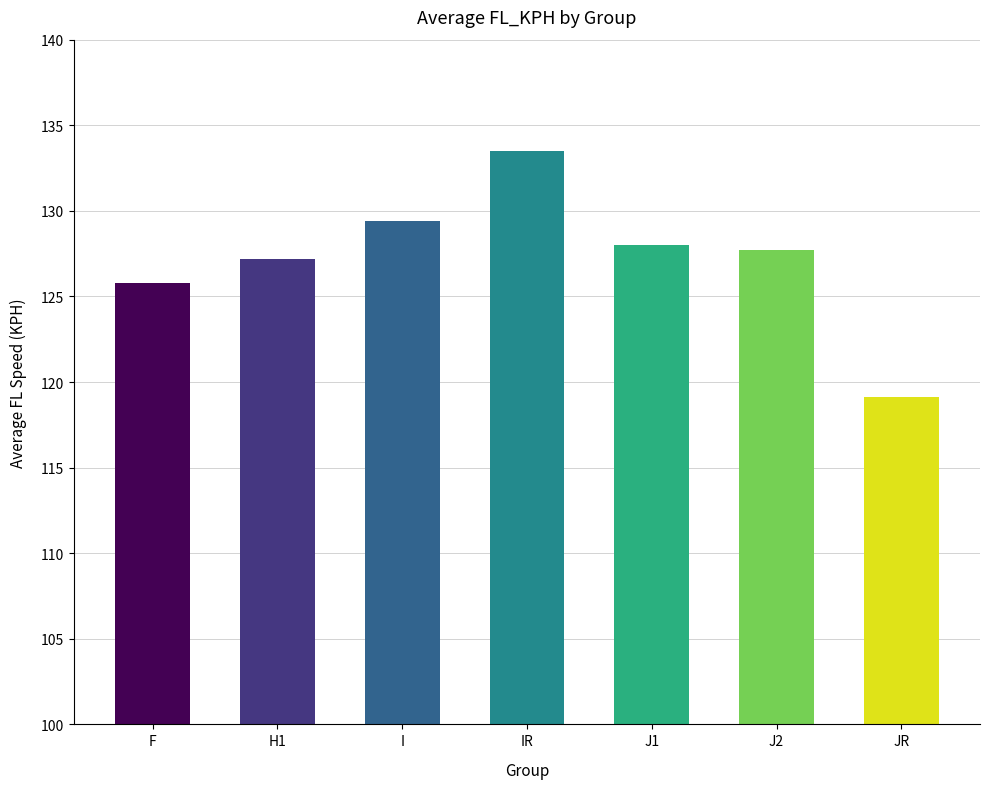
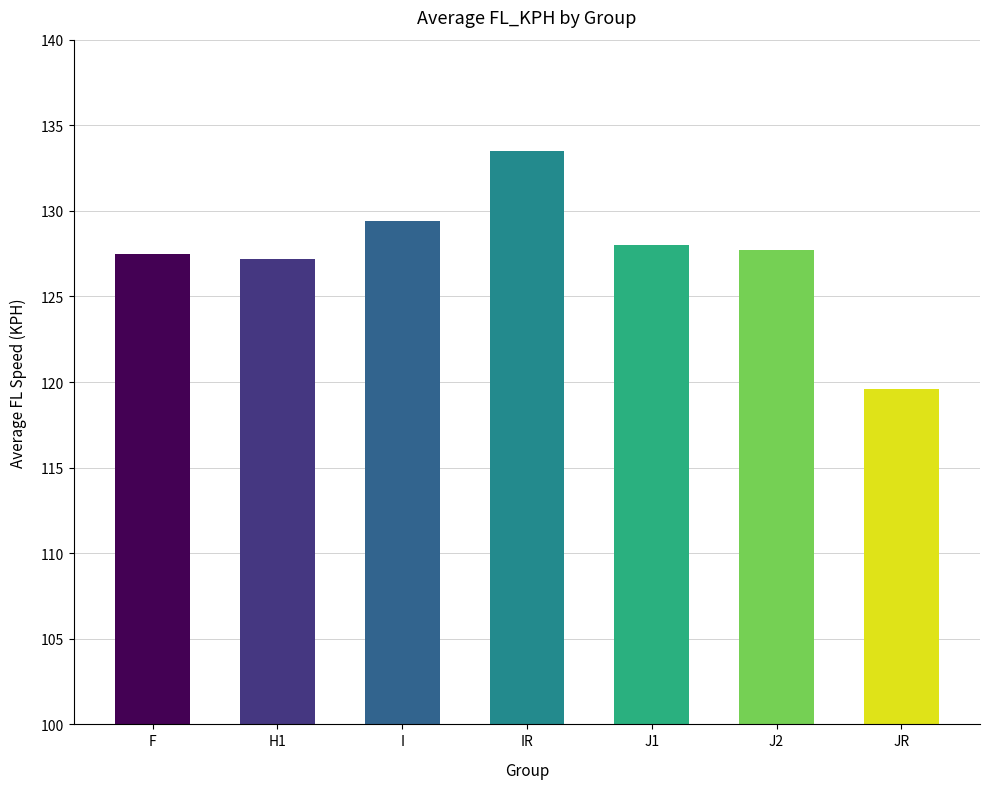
  {
-   "F": 125.8,
+   "F": 127.5,
    "H1": 127.2,
    "I": 129.4,
    "IR": 133.5,
    "J1": 128.0,
    "J2": 127.7,
-   "JR": 119.1
+   "JR": 119.6
  }
